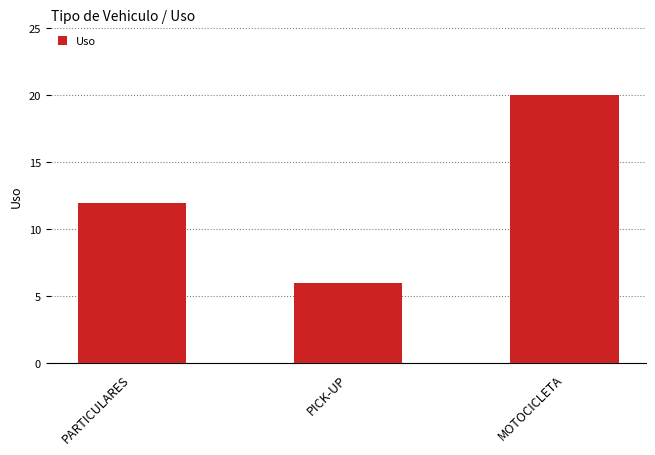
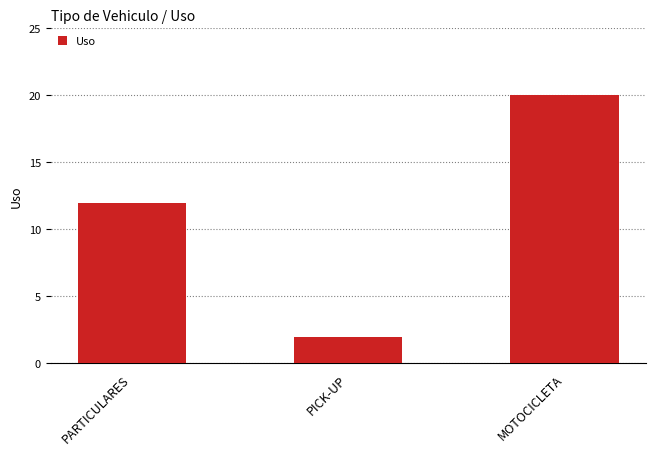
  {
    "PARTICULARES": 12,
-   "PICK-UP": 6,
+   "PICK-UP": 2,
    "MOTOCICLETA": 20
  }
